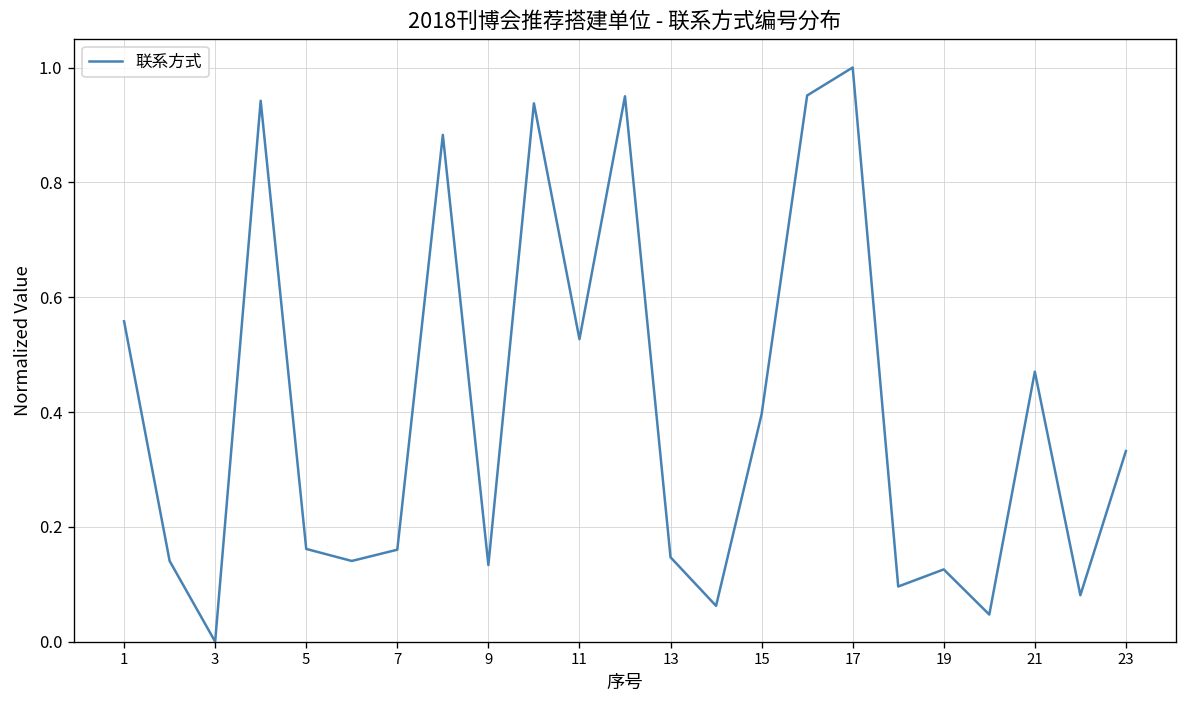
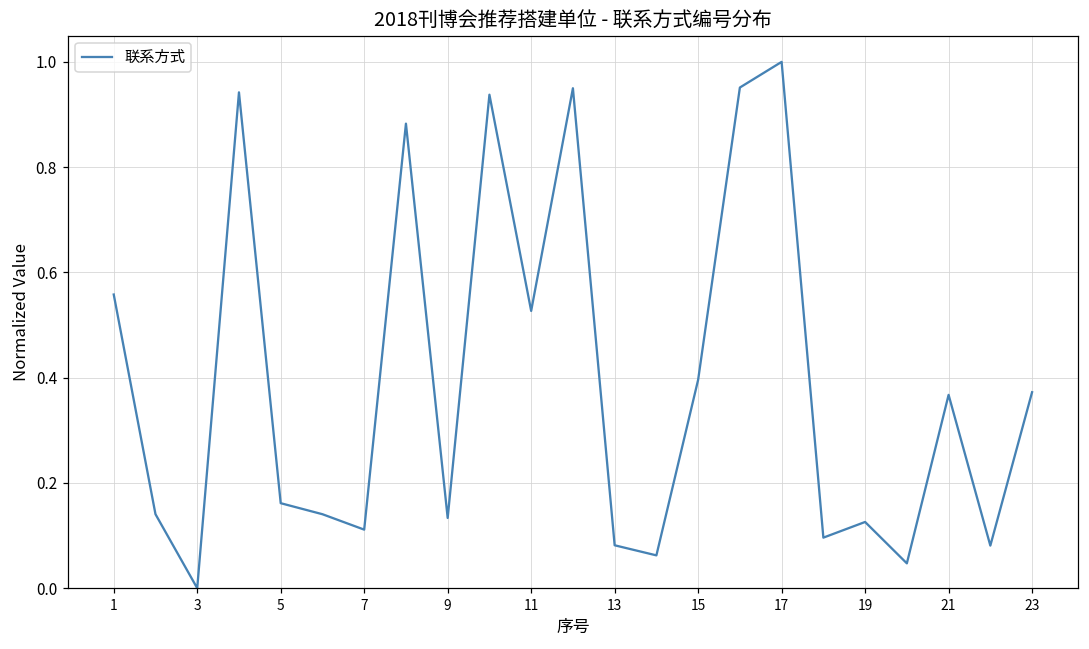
  {
    "1": 0.56,
    "3": 0.00,
    "5": 0.16,
-   "7": 0.16,
+   "7": 0.11,
    "9": 0.13,
    "11": 0.53,
-   "13": 0.15,
+   "13": 0.08,
    "15": 0.40,
    "17": 1.00,
    "19": 0.13,
-   "21": 0.47,
-   "23": 0.33
+   "21": 0.37,
+   "23": 0.37
  }
